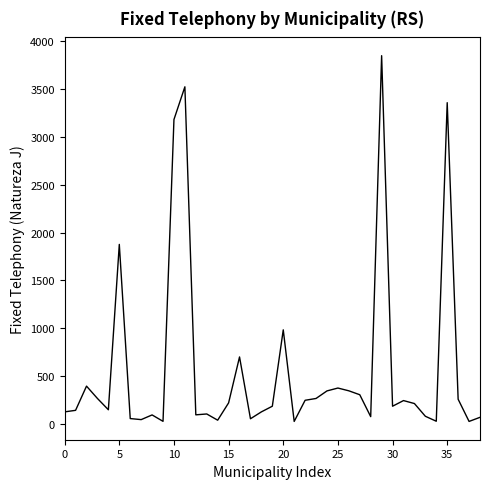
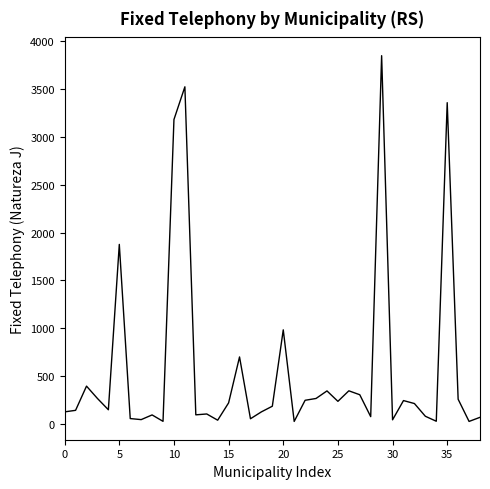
  {
    "0": 100,
    "5": 1900,
    "10": 3200,
    "15": 200,
    "20": 1000,
-   "25": 400,
-   "30": 200,
+   "25": 200,
+   "30": 0,
    "35": 3400
  }
